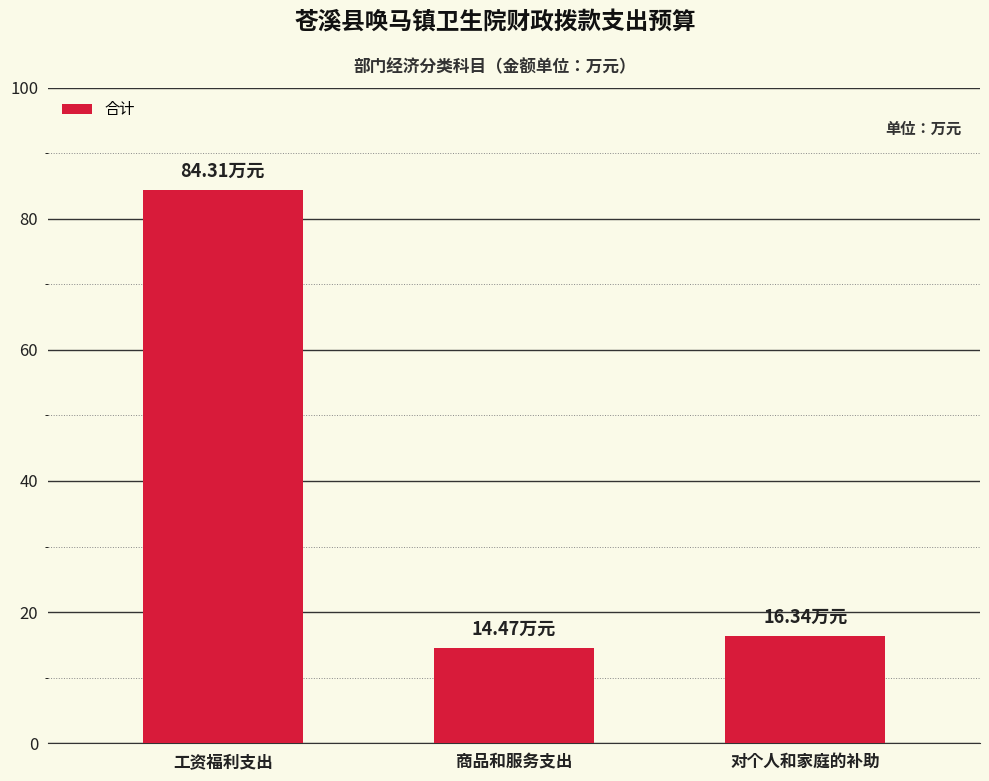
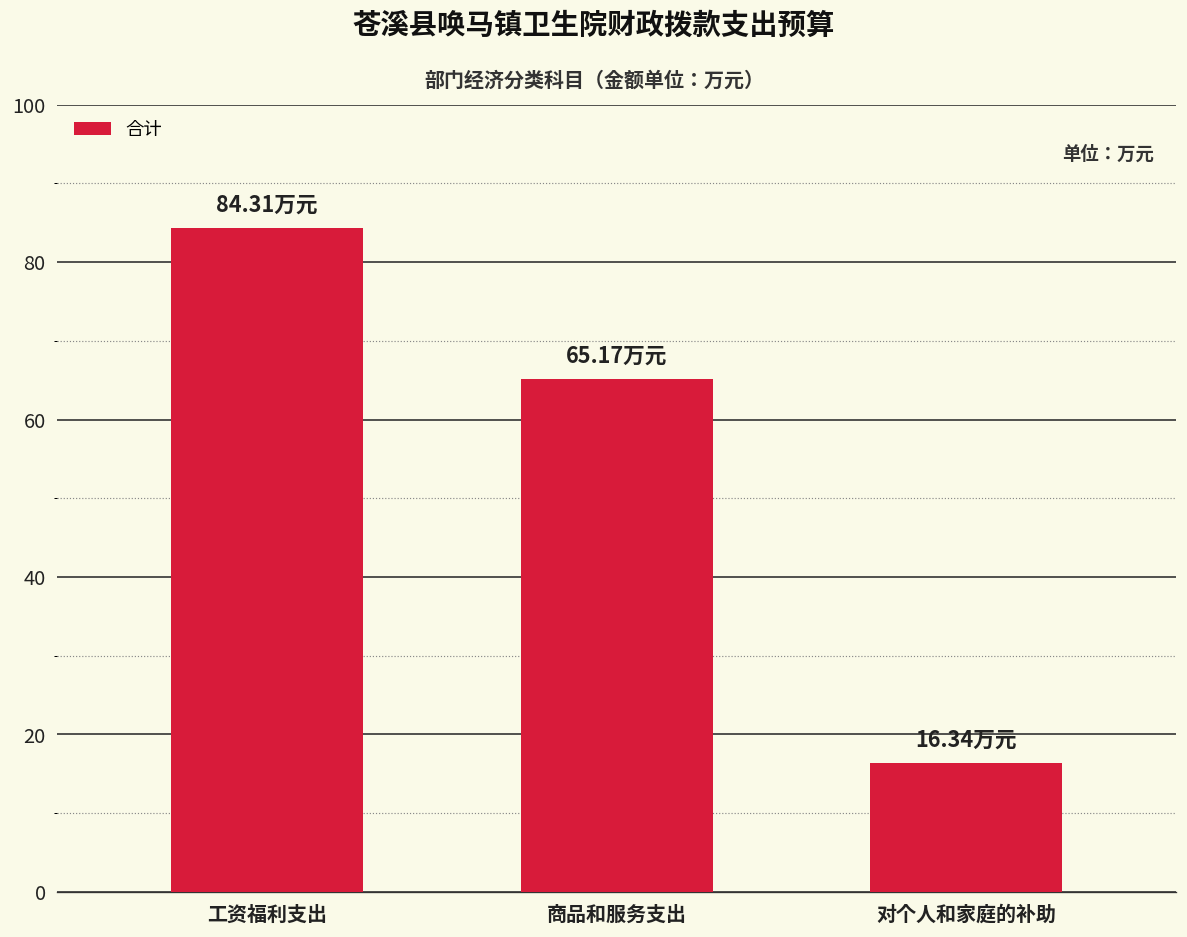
  {
    "工资福利支出": 84.31,
-   "商品和服务支出": 14.47,
+   "商品和服务支出": 65.17,
    "对个人和家庭的补助": 16.34
  }
